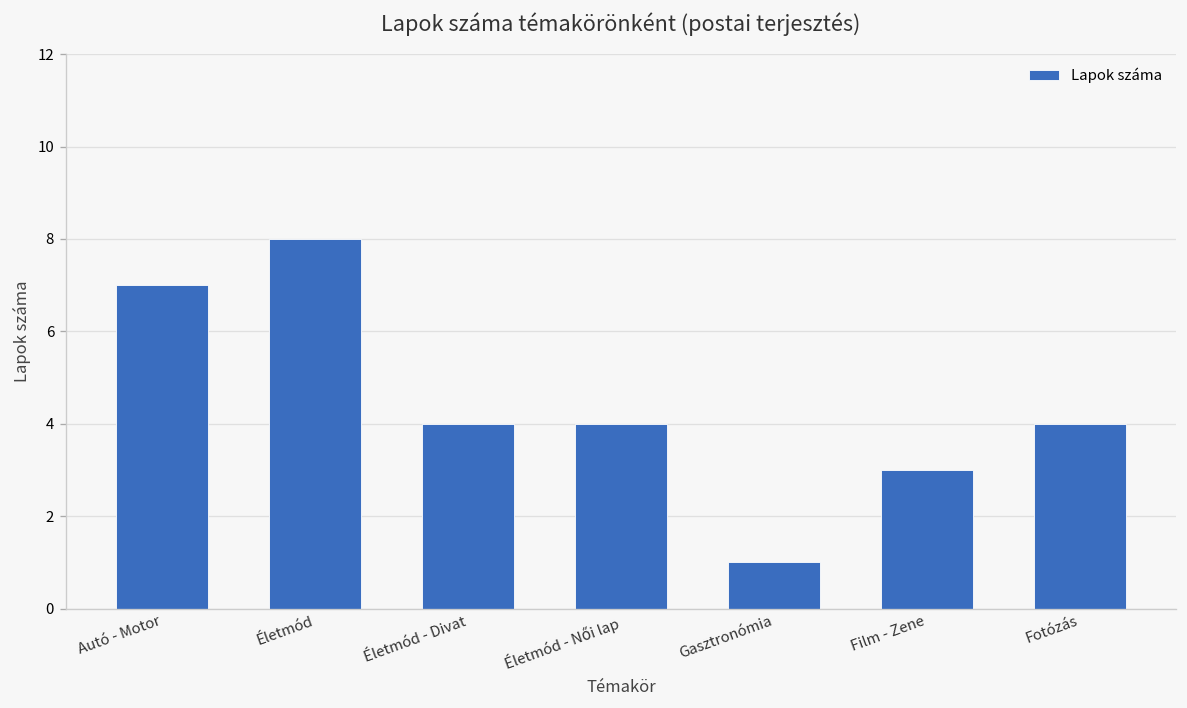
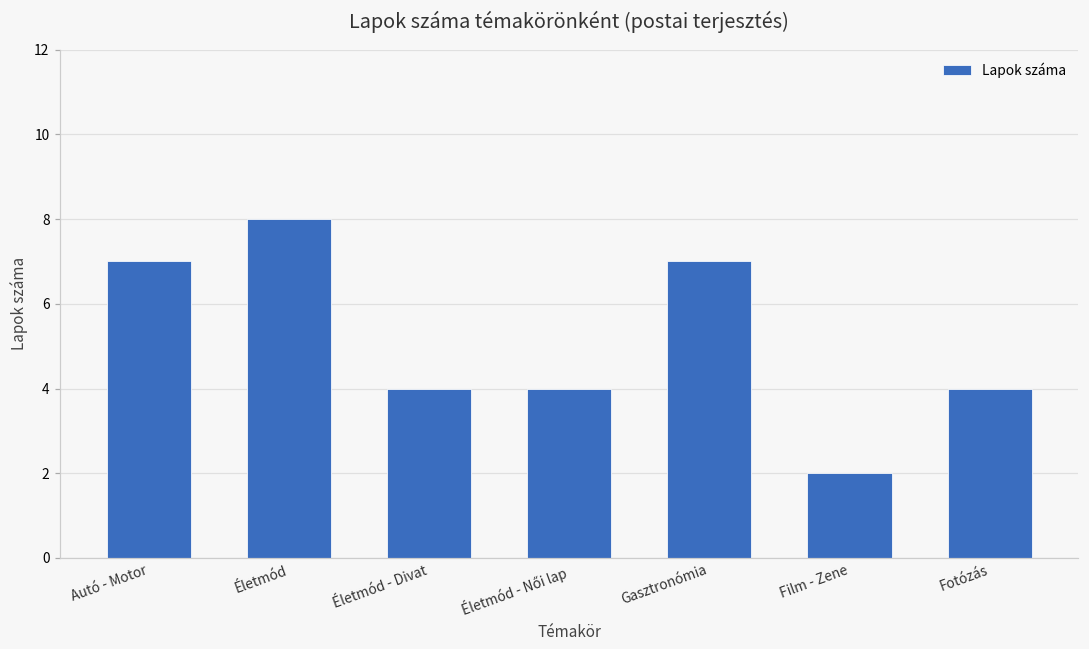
  {
    "Autó - Motor": 7,
    "Életmód": 8,
    "Életmód - Divat": 4,
    "Életmód - Női lap": 4,
-   "Gasztronómia": 1,
-   "Film - Zene": 3,
+   "Gasztronómia": 7,
+   "Film - Zene": 2,
    "Fotózás": 4
  }
